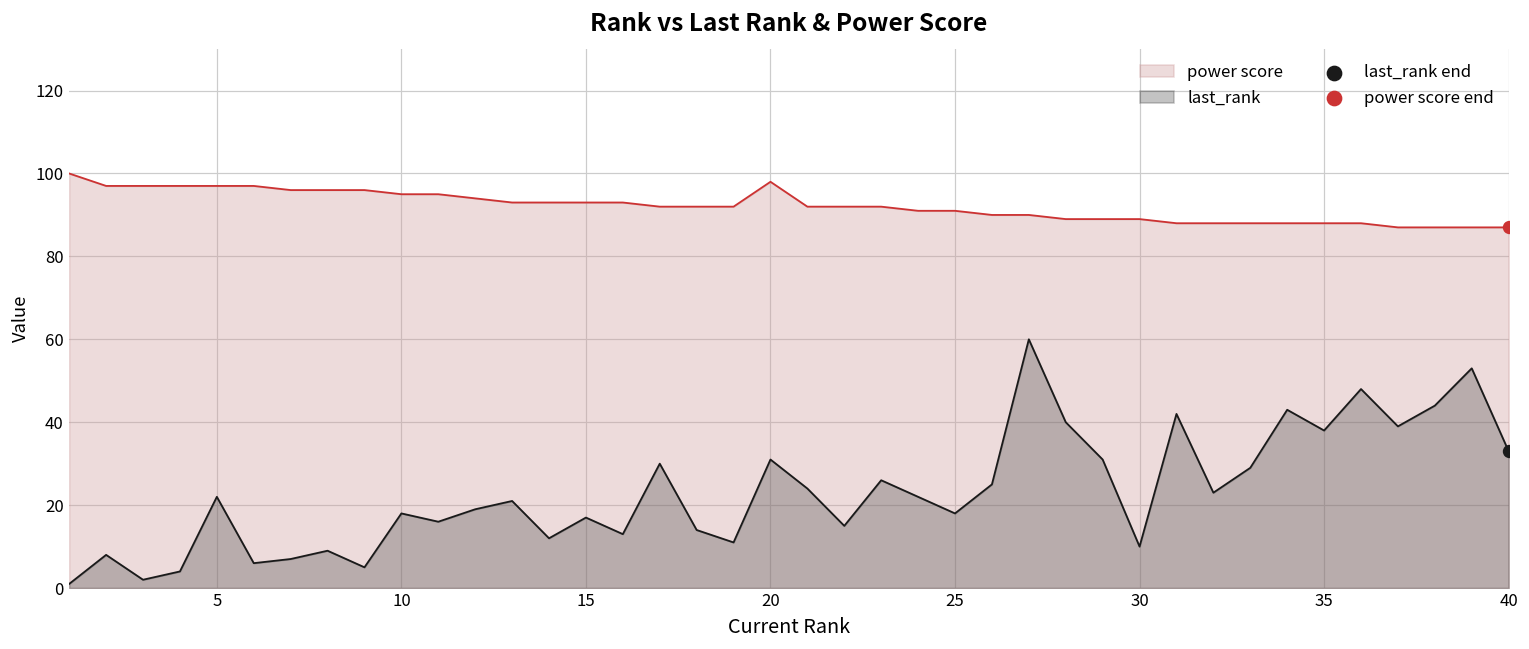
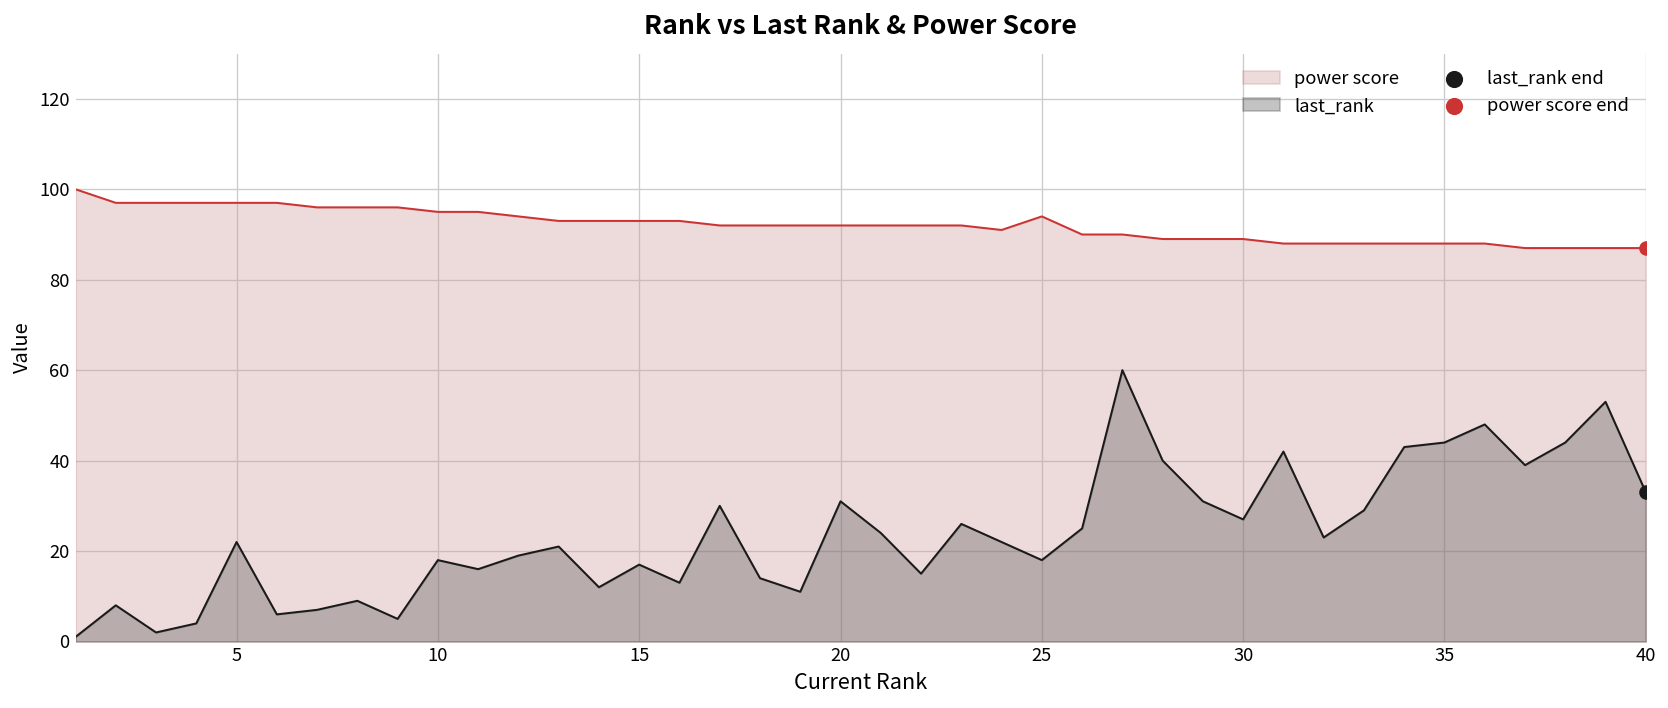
  {
    "power score": {
      "5": 97,
      "10": 95,
      "15": 93,
-     "20": 98,
-     "25": 91,
+     "20": 92,
+     "25": 94,
      "30": 89,
      "35": 88
    },
    "last_rank": {
      "5": 22,
      "10": 18,
      "15": 17,
      "20": 31,
      "25": 18,
-     "30": 10,
-     "35": 38
+     "30": 27,
+     "35": 44
    }
  }
